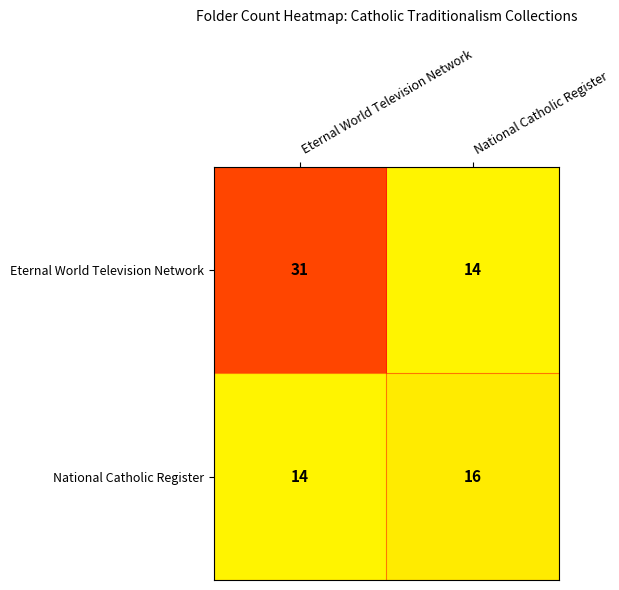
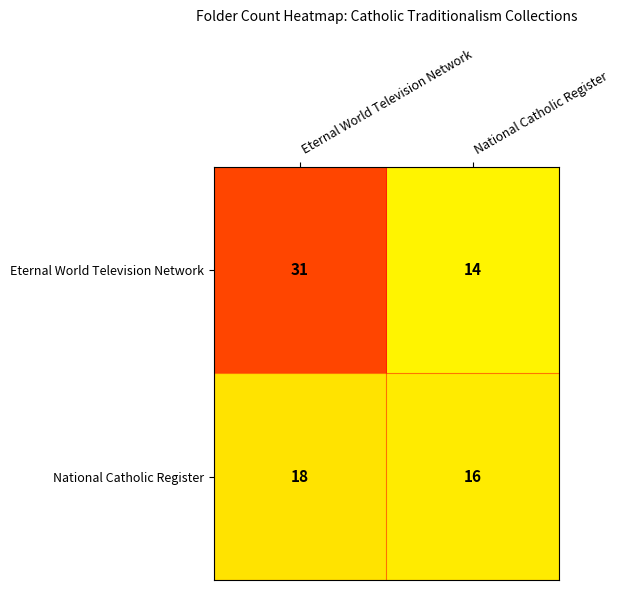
  {
    "Eternal World Television Network": {
      "Eternal World Television Network": 31,
      "National Catholic Register": 14
    },
    "National Catholic Register": {
-     "Eternal World Television Network": 14,
+     "Eternal World Television Network": 18,
      "National Catholic Register": 16
    }
  }
